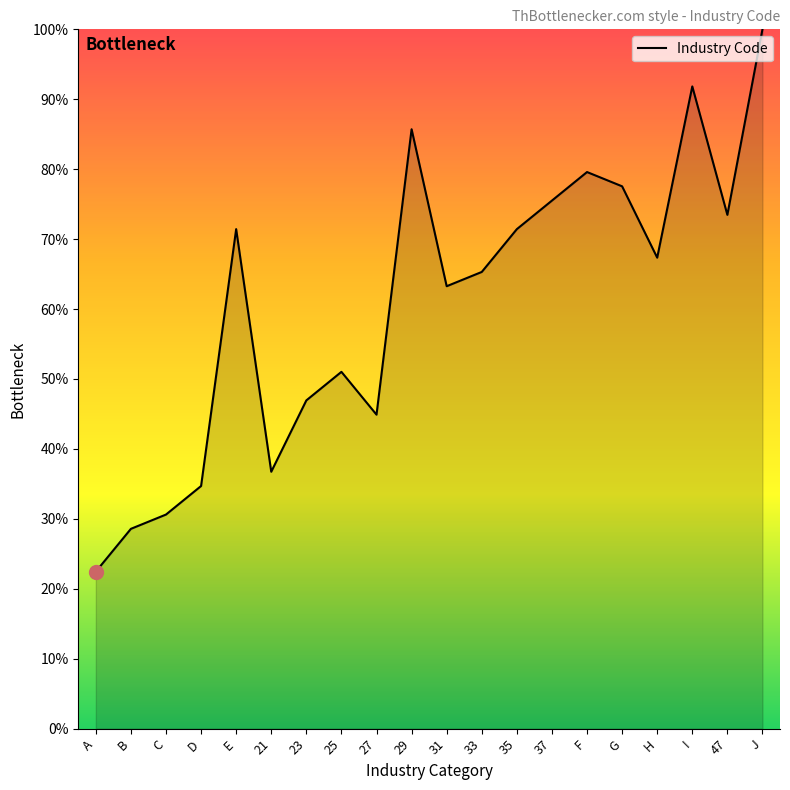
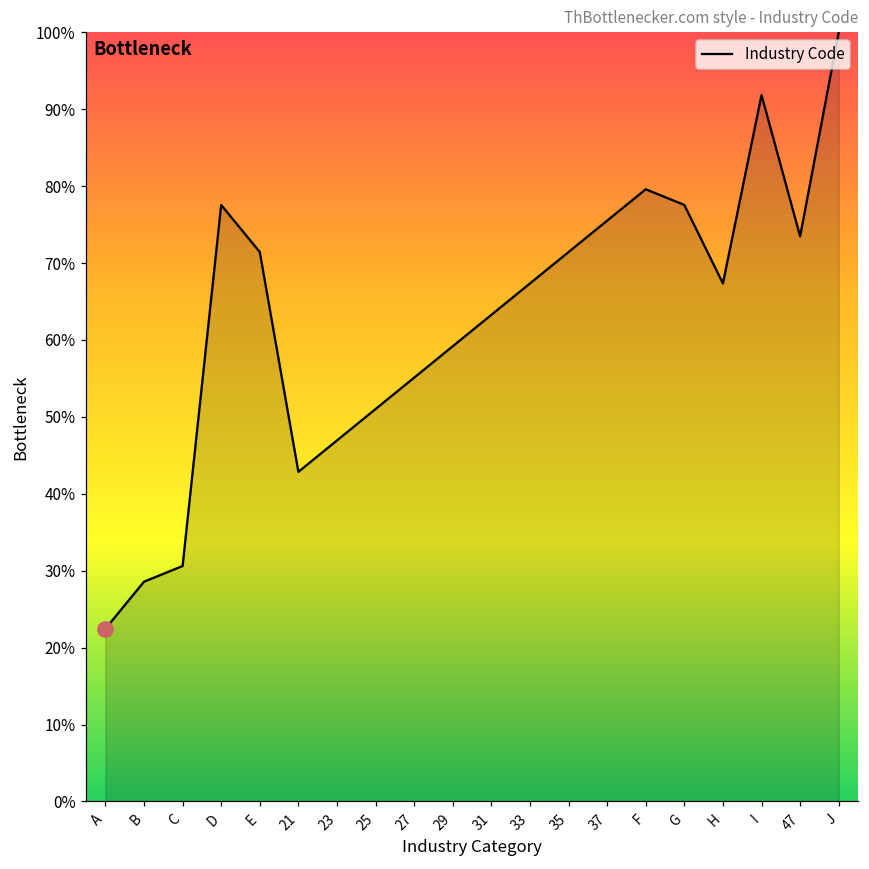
  {
    "Industry Code": {
      "B": "29%",
      "C": "31%",
-     "D": "35%",
+     "D": "78%",
      "E": "71%",
-     "21": "37%",
+     "21": "43%",
      "23": "47%",
      "25": "51%",
-     "27": "45%",
-     "29": "86%",
+     "27": "55%",
+     "29": "59%",
      "31": "63%",
-     "33": "65%",
+     "33": "67%",
      "35": "71%",
      "37": "76%",
      "F": "80%",
      "G": "78%",
      "H": "67%",
      "I": "92%",
      "47": "73%",
      "J": "100%"
    }
  }
